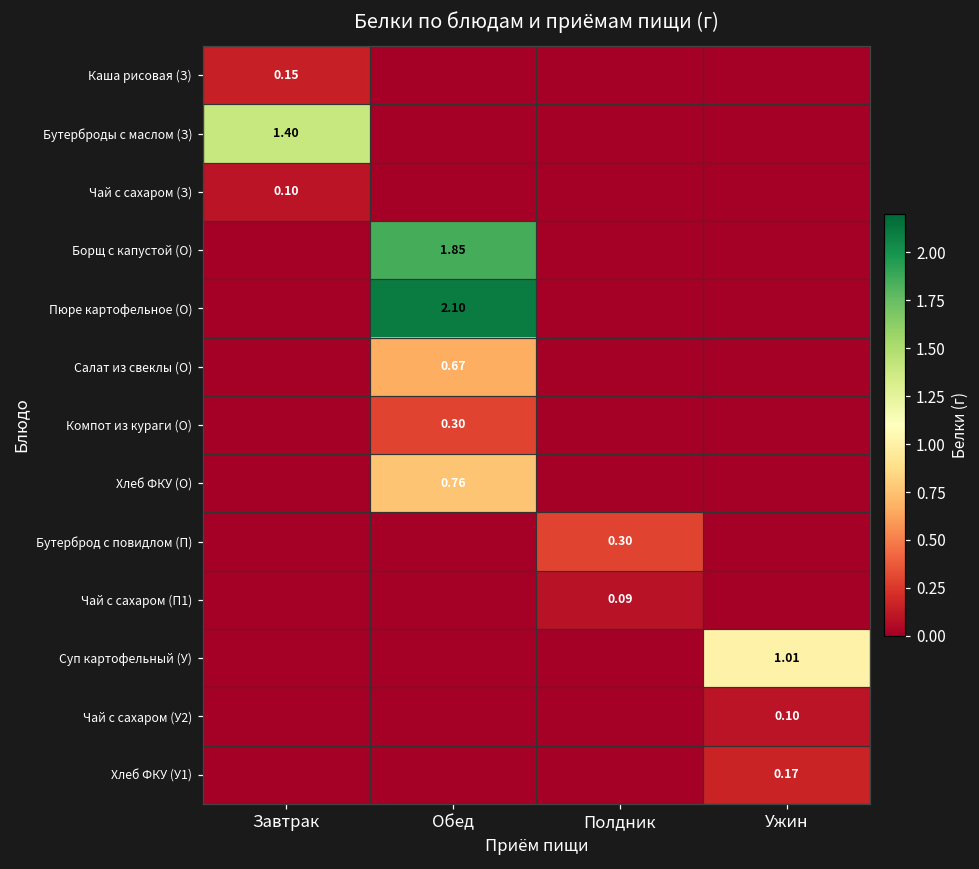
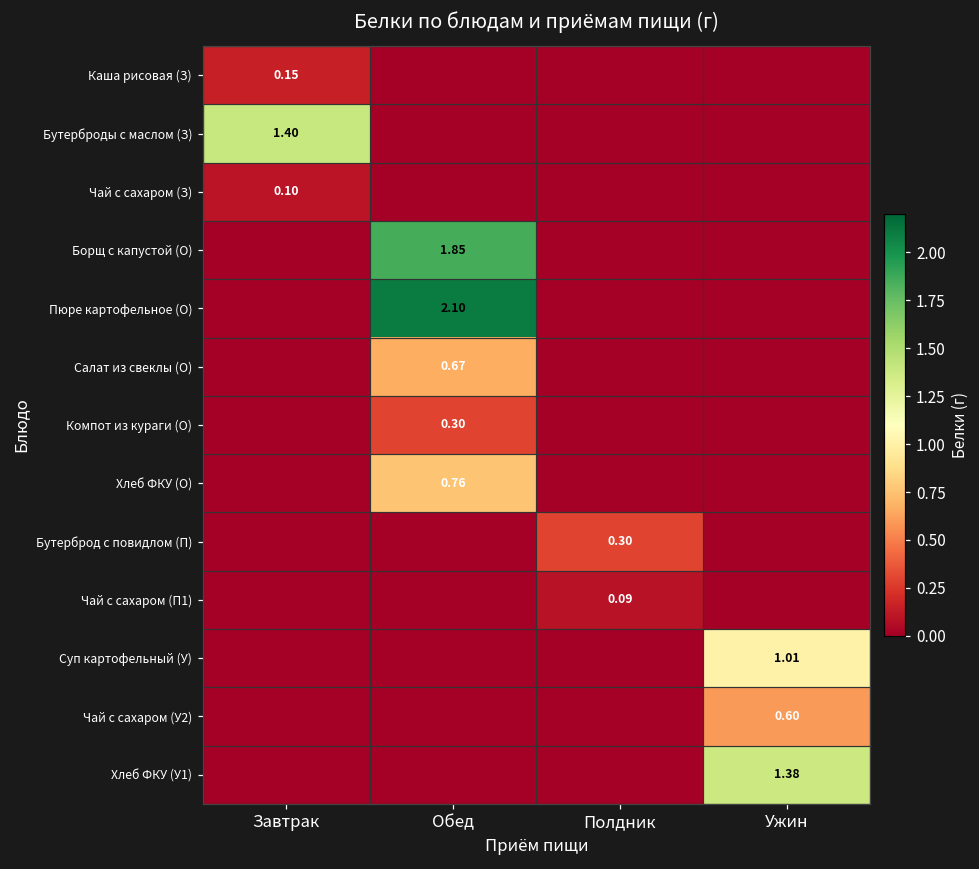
  {
    "Каша рисовая (З)": {
      "Завтрак": 0.15
    },
    "Бутерброды с маслом (З)": {
      "Завтрак": 1.40
    },
    "Чай с сахаром (З)": {
      "Завтрак": 0.10
    },
    "Борщ с капустой (О)": {
      "Обед": 1.85
    },
    "Пюре картофельное (О)": {
      "Обед": 2.10
    },
    "Салат из свеклы (О)": {
      "Обед": 0.67
    },
    "Компот из кураги (О)": {
      "Обед": 0.30
    },
    "Хлеб ФКУ (О)": {
      "Обед": 0.76
    },
    "Бутерброд с повидлом (П)": {
      "Полдник": 0.30
    },
    "Чай с сахаром (П1)": {
      "Полдник": 0.09
    },
    "Суп картофельный (У)": {
      "Ужин": 1.01
    },
    "Чай с сахаром (У2)": {
-     "Ужин": 0.10
+     "Ужин": 0.60
    },
    "Хлеб ФКУ (У1)": {
-     "Ужин": 0.17
+     "Ужин": 1.38
    }
  }
